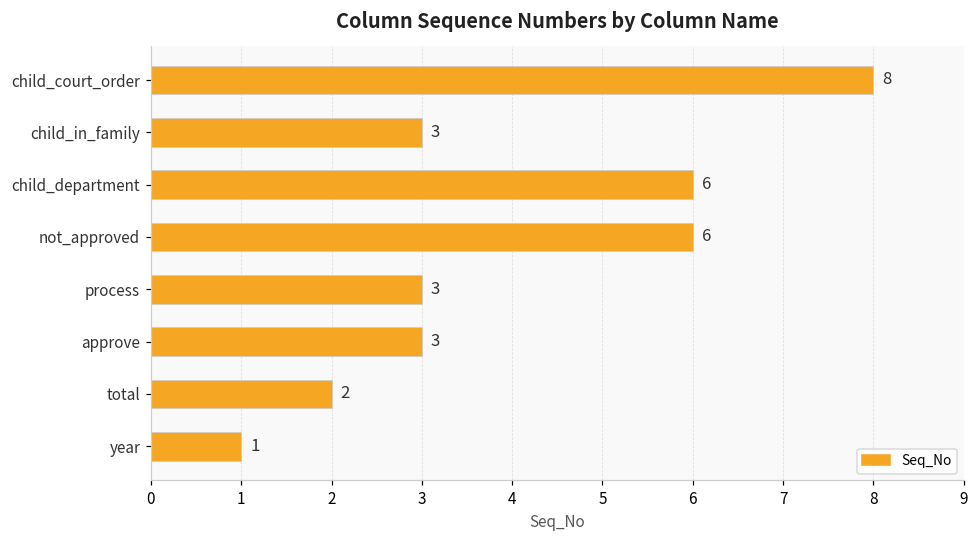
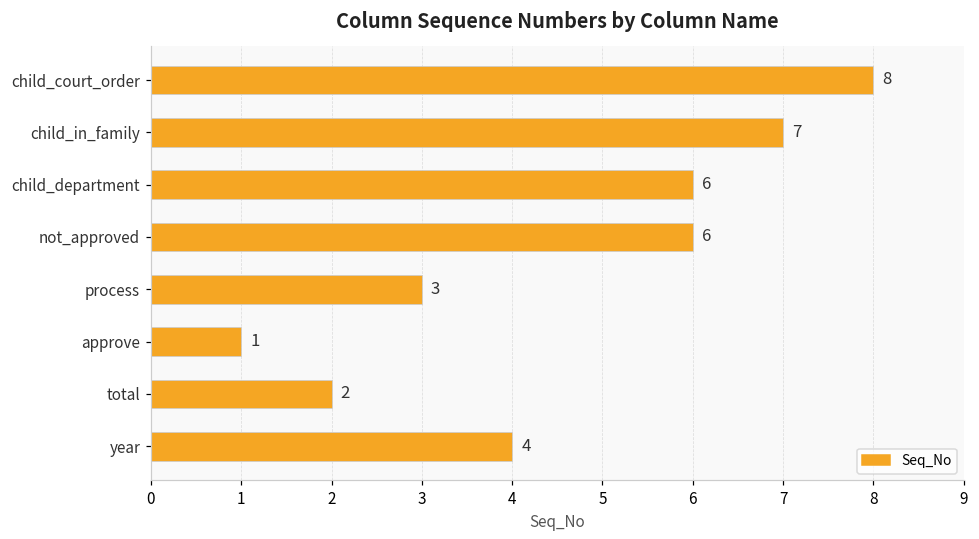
  {
    "child_court_order": 8,
-   "child_in_family": 3,
+   "child_in_family": 7,
    "child_department": 6,
    "not_approved": 6,
    "process": 3,
-   "approve": 3,
+   "approve": 1,
    "total": 2,
-   "year": 1
+   "year": 4
  }
